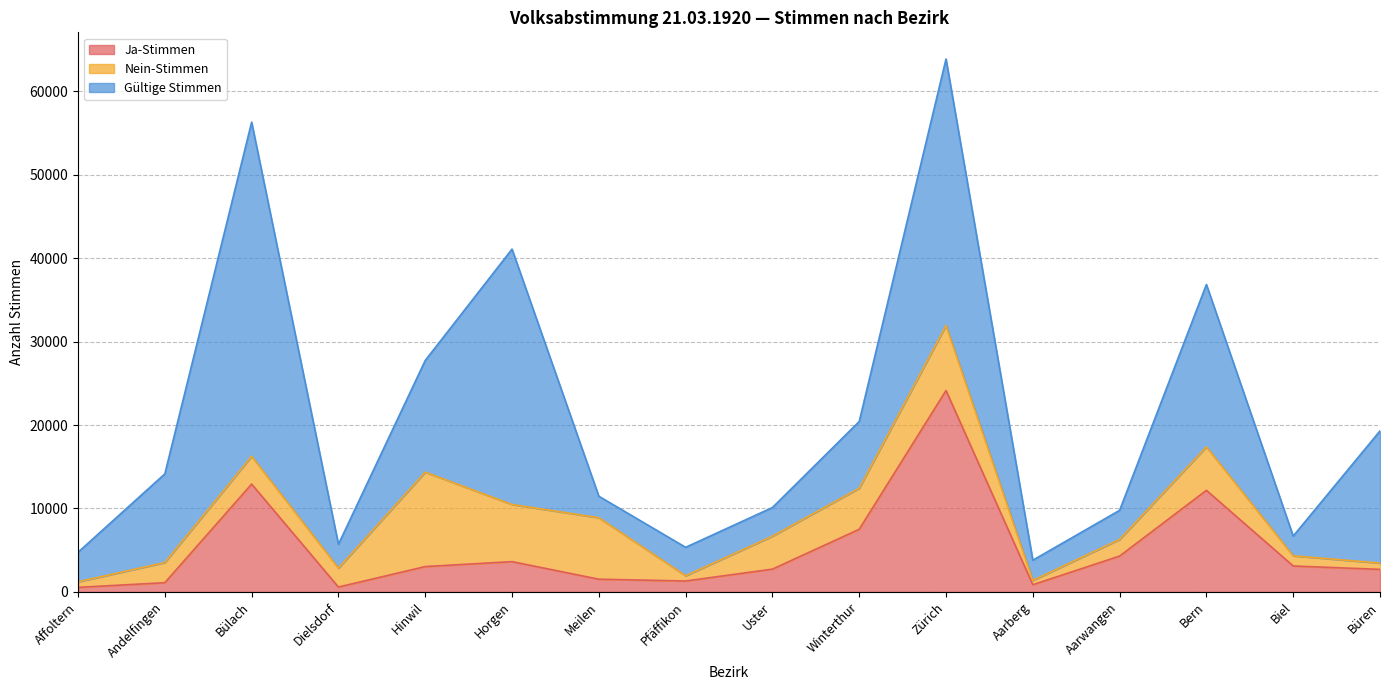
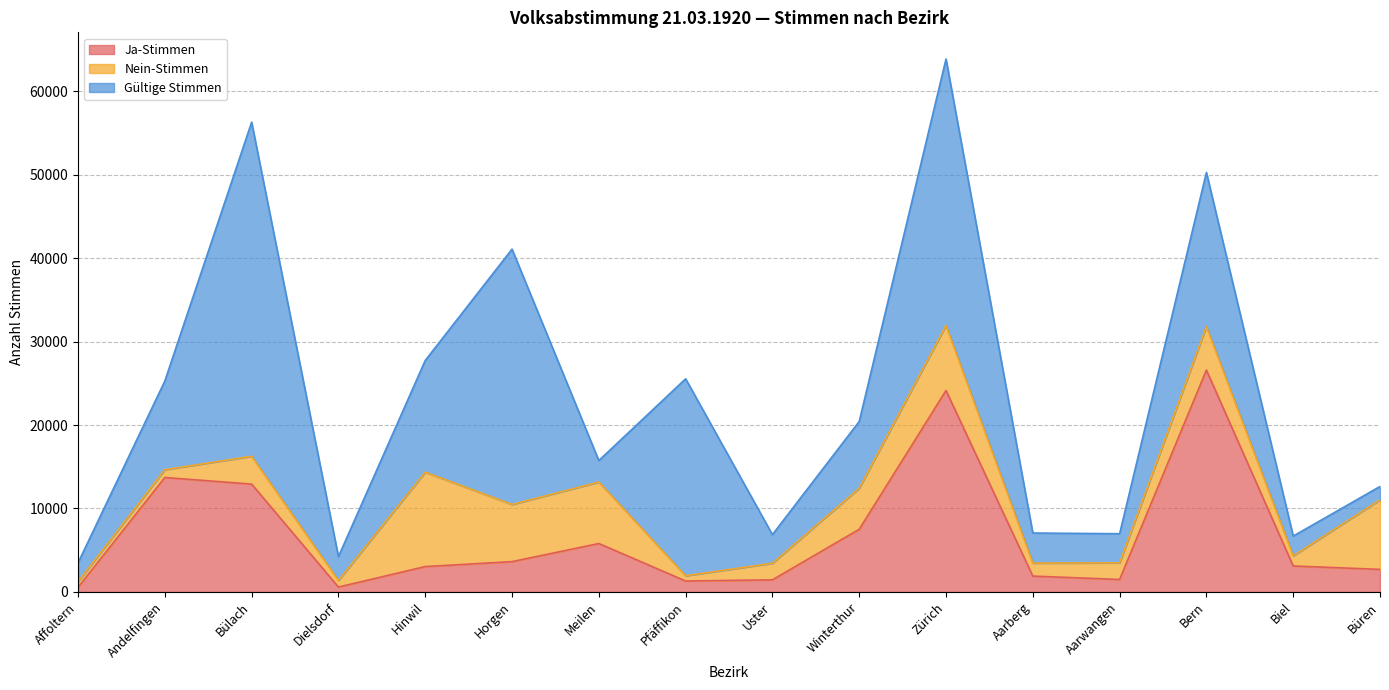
  {
    "Ja-Stimmen": {
      "Affoltern": 1000,
-     "Andelfingen": 1000,
+     "Andelfingen": 14000,
      "Bülach": 13000,
      "Dielsdorf": 1000,
      "Hinwil": 3000,
      "Horgen": 4000,
-     "Meilen": 2000,
+     "Meilen": 6000,
      "Pfäffikon": 1000,
-     "Uster": 3000,
+     "Uster": 1000,
      "Winterthur": 8000,
      "Zürich": 24000,
-     "Aarberg": 1000,
-     "Aarwangen": 4000,
-     "Bern": 12000,
+     "Aarberg": 2000,
+     "Aarwangen": 1000,
+     "Bern": 27000,
      "Biel": 3000,
      "Büren": 3000
    },
    "Nein-Stimmen": {
      "Affoltern": 1000,
-     "Andelfingen": 2000,
+     "Andelfingen": 1000,
      "Bülach": 3000,
-     "Dielsdorf": 2000,
+     "Dielsdorf": 1000,
      "Hinwil": 11000,
      "Horgen": 7000,
      "Meilen": 7000,
      "Pfäffikon": 1000,
-     "Uster": 4000,
+     "Uster": 2000,
      "Winterthur": 5000,
      "Zürich": 8000,
-     "Aarberg": 1000,
+     "Aarberg": 2000,
      "Aarwangen": 2000,
      "Bern": 5000,
      "Biel": 1000,
-     "Büren": 1000
+     "Büren": 8000
    },
    "Gültige Stimmen": {
-     "Affoltern": 4000,
+     "Affoltern": 2000,
      "Andelfingen": 11000,
      "Bülach": 40000,
      "Dielsdorf": 3000,
      "Hinwil": 13000,
      "Horgen": 31000,
      "Meilen": 3000,
-     "Pfäffikon": 3000,
+     "Pfäffikon": 24000,
      "Uster": 3000,
      "Winterthur": 8000,
      "Zürich": 32000,
-     "Aarberg": 2000,
+     "Aarberg": 4000,
      "Aarwangen": 3000,
-     "Bern": 19000,
+     "Bern": 18000,
      "Biel": 2000,
-     "Büren": 16000
+     "Büren": 2000
    }
  }
